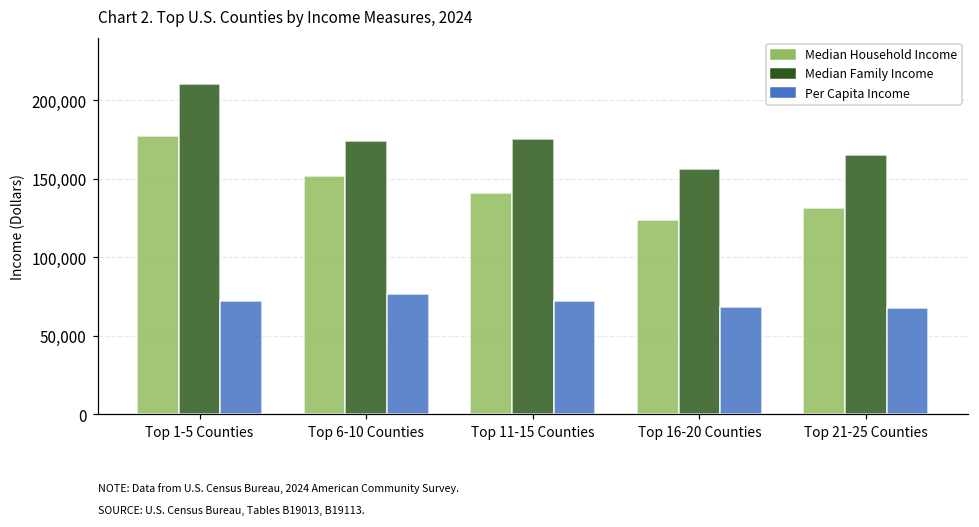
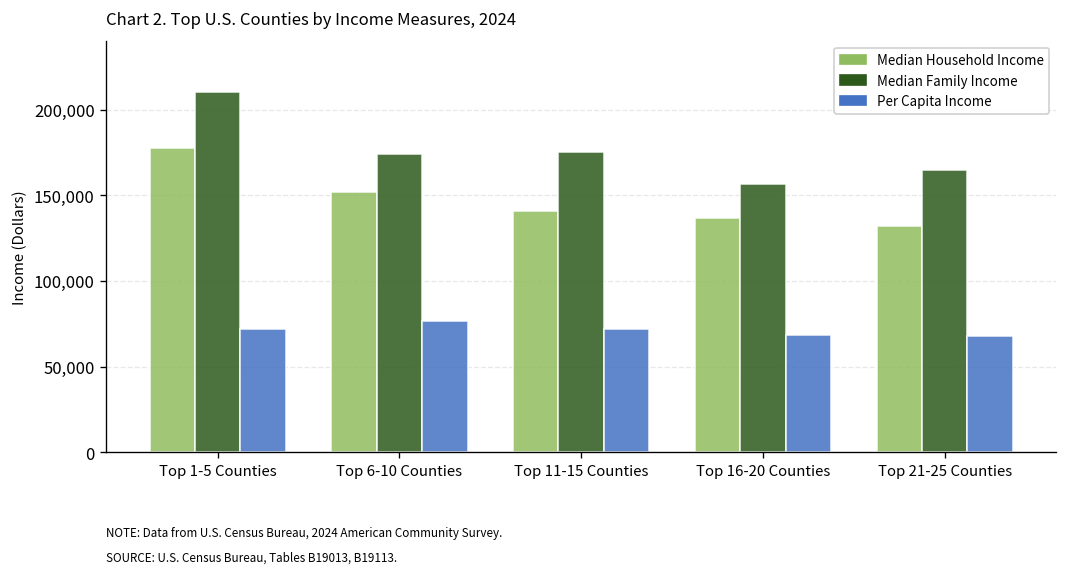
  {
    "Median Household Income": {
      "Top 1-5 Counties": "178,000",
      "Top 6-10 Counties": "152,000",
      "Top 11-15 Counties": "141,000",
-     "Top 16-20 Counties": "124,000",
+     "Top 16-20 Counties": "137,000",
      "Top 21-25 Counties": "132,000"
    },
    "Median Family Income": {
      "Top 1-5 Counties": "210,000",
      "Top 6-10 Counties": "174,000",
      "Top 11-15 Counties": "175,000",
      "Top 16-20 Counties": "157,000",
      "Top 21-25 Counties": "165,000"
    },
    "Per Capita Income": {
      "Top 1-5 Counties": "72,000",
      "Top 6-10 Counties": "77,000",
      "Top 11-15 Counties": "72,000",
      "Top 16-20 Counties": "68,000",
      "Top 21-25 Counties": "68,000"
    }
  }
